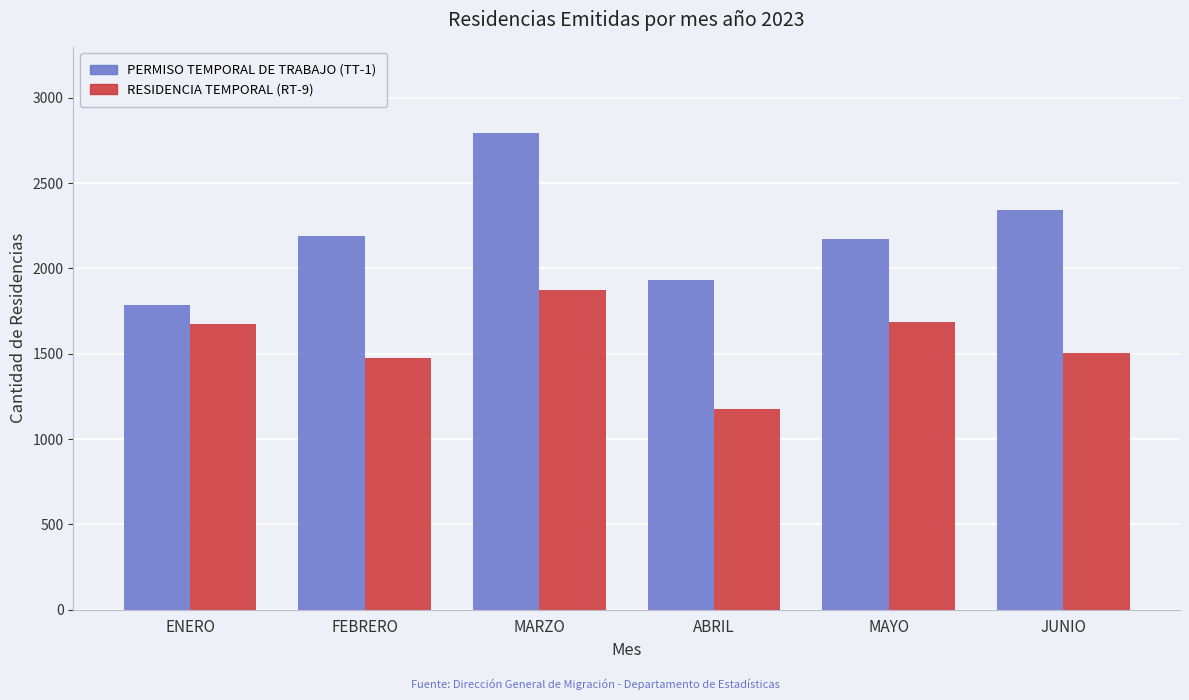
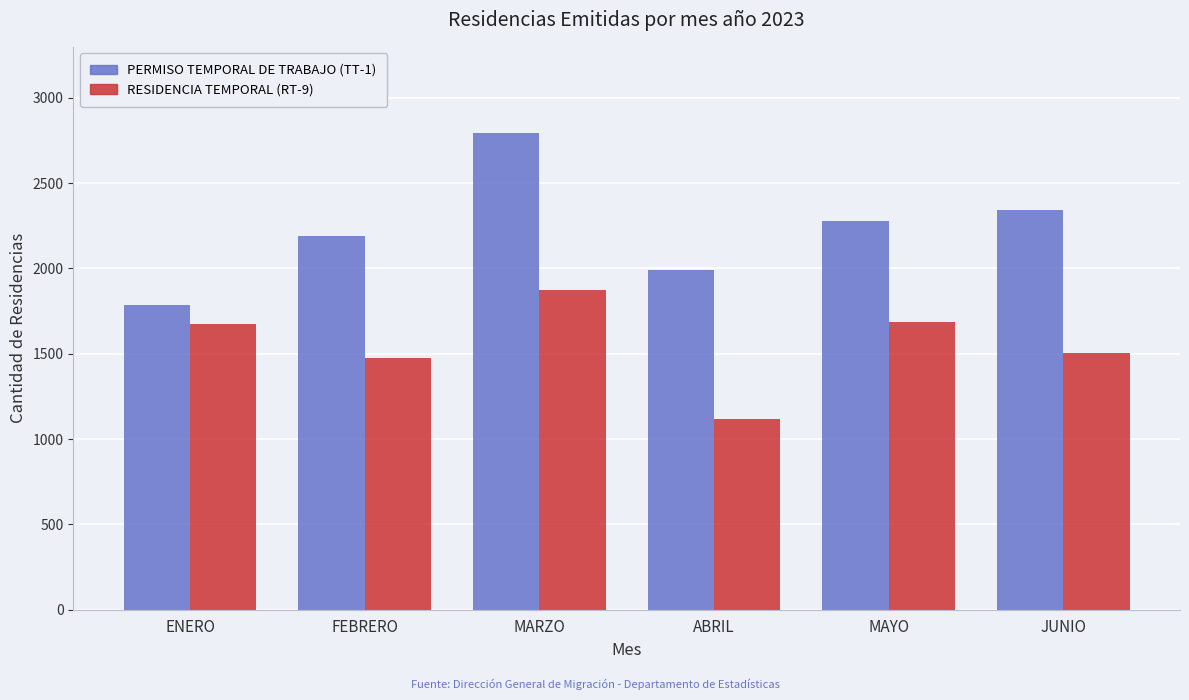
  {
    "PERMISO TEMPORAL DE TRABAJO (TT-1)": {
      "ENERO": 1780,
      "FEBRERO": 2190,
      "MARZO": 2800,
-     "ABRIL": 1930,
-     "MAYO": 2180,
+     "ABRIL": 1990,
+     "MAYO": 2280,
      "JUNIO": 2340
    },
    "RESIDENCIA TEMPORAL (RT-9)": {
      "ENERO": 1680,
      "FEBRERO": 1470,
      "MARZO": 1880,
-     "ABRIL": 1180,
+     "ABRIL": 1120,
      "MAYO": 1680,
      "JUNIO": 1500
    }
  }
